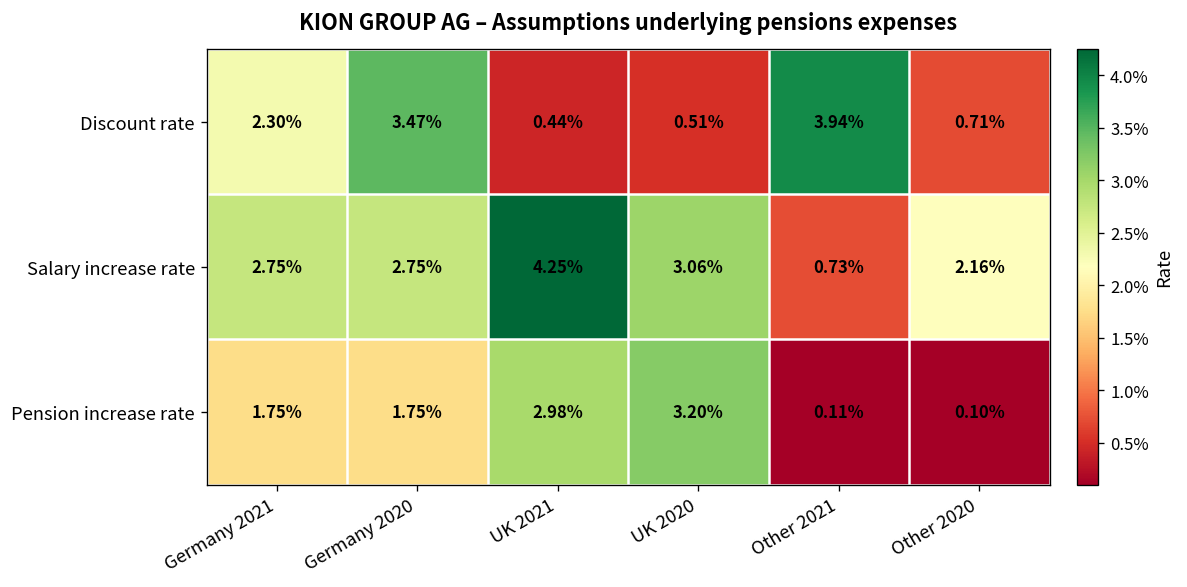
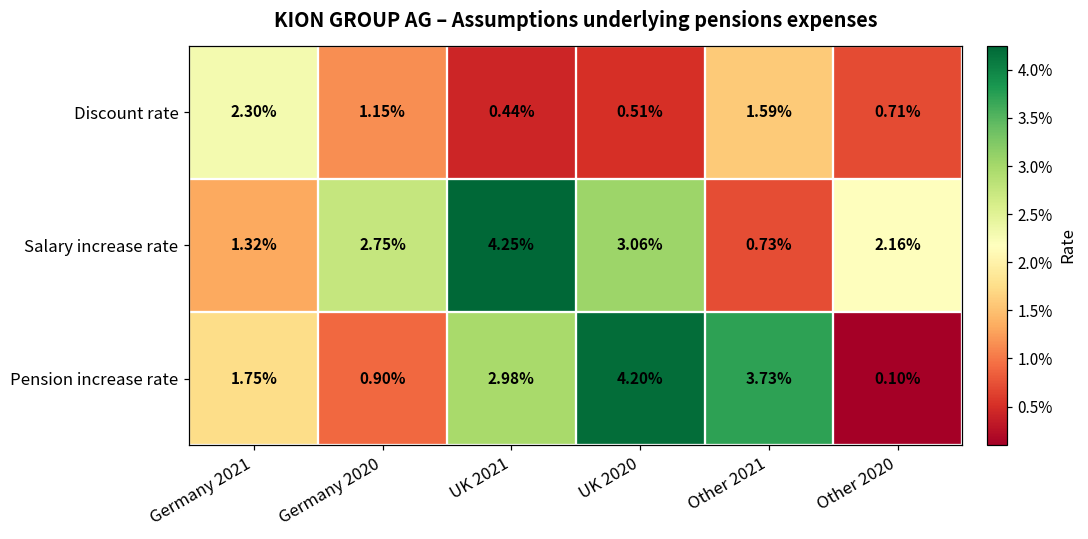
  {
    "Discount rate": {
      "Germany 2021": "2.30%",
-     "Germany 2020": "3.47%",
+     "Germany 2020": "1.15%",
      "UK 2021": "0.44%",
      "UK 2020": "0.51%",
-     "Other 2021": "3.94%",
+     "Other 2021": "1.59%",
      "Other 2020": "0.71%"
    },
    "Salary increase rate": {
-     "Germany 2021": "2.75%",
+     "Germany 2021": "1.32%",
      "Germany 2020": "2.75%",
      "UK 2021": "4.25%",
      "UK 2020": "3.06%",
      "Other 2021": "0.73%",
      "Other 2020": "2.16%"
    },
    "Pension increase rate": {
      "Germany 2021": "1.75%",
-     "Germany 2020": "1.75%",
+     "Germany 2020": "0.90%",
      "UK 2021": "2.98%",
-     "UK 2020": "3.20%",
-     "Other 2021": "0.11%",
+     "UK 2020": "4.20%",
+     "Other 2021": "3.73%",
      "Other 2020": "0.10%"
    }
  }
